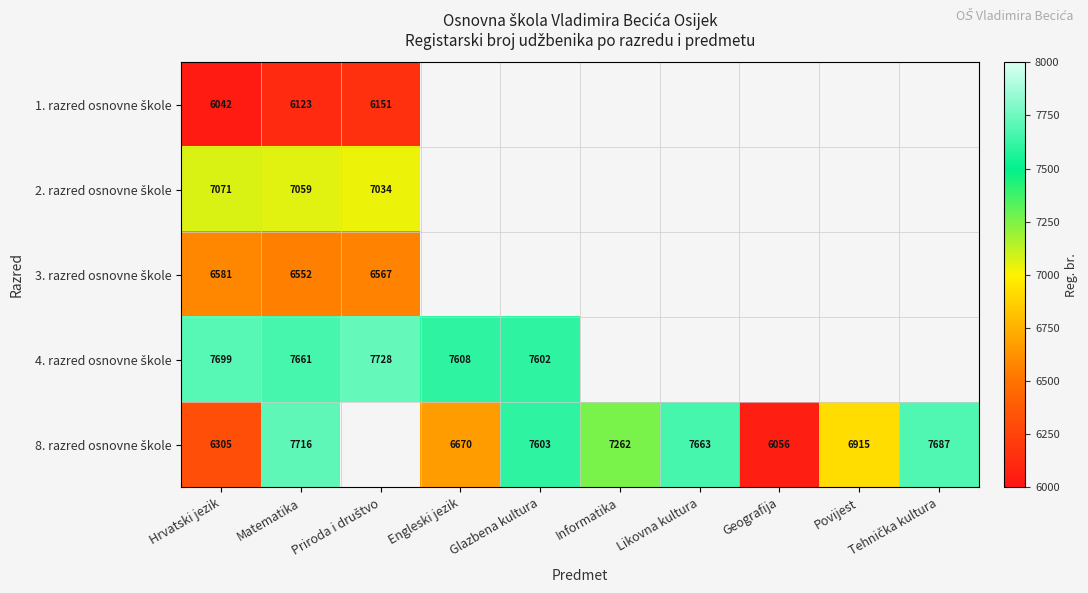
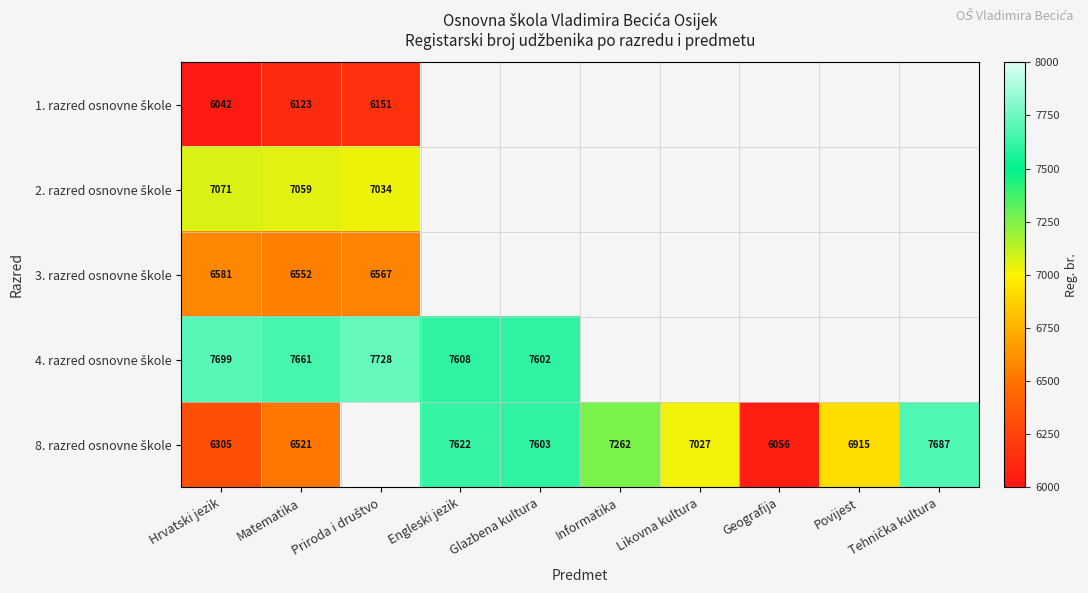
  {
    "1. razred osnovne škole": {
      "Hrvatski jezik": 6042,
      "Matematika": 6123,
      "Priroda i društvo": 6151
    },
    "2. razred osnovne škole": {
      "Hrvatski jezik": 7071,
      "Matematika": 7059,
      "Priroda i društvo": 7034
    },
    "3. razred osnovne škole": {
      "Hrvatski jezik": 6581,
      "Matematika": 6552,
      "Priroda i društvo": 6567
    },
    "4. razred osnovne škole": {
      "Hrvatski jezik": 7699,
      "Matematika": 7661,
      "Priroda i društvo": 7728,
      "Engleski jezik": 7608,
      "Glazbena kultura": 7602
    },
    "8. razred osnovne škole": {
      "Hrvatski jezik": 6305,
-     "Matematika": 7716,
-     "Engleski jezik": 6670,
+     "Matematika": 6521,
+     "Engleski jezik": 7622,
      "Glazbena kultura": 7603,
      "Informatika": 7262,
-     "Likovna kultura": 7663,
+     "Likovna kultura": 7027,
      "Geografija": 6056,
      "Povijest": 6915,
      "Tehnička kultura": 7687
    }
  }
